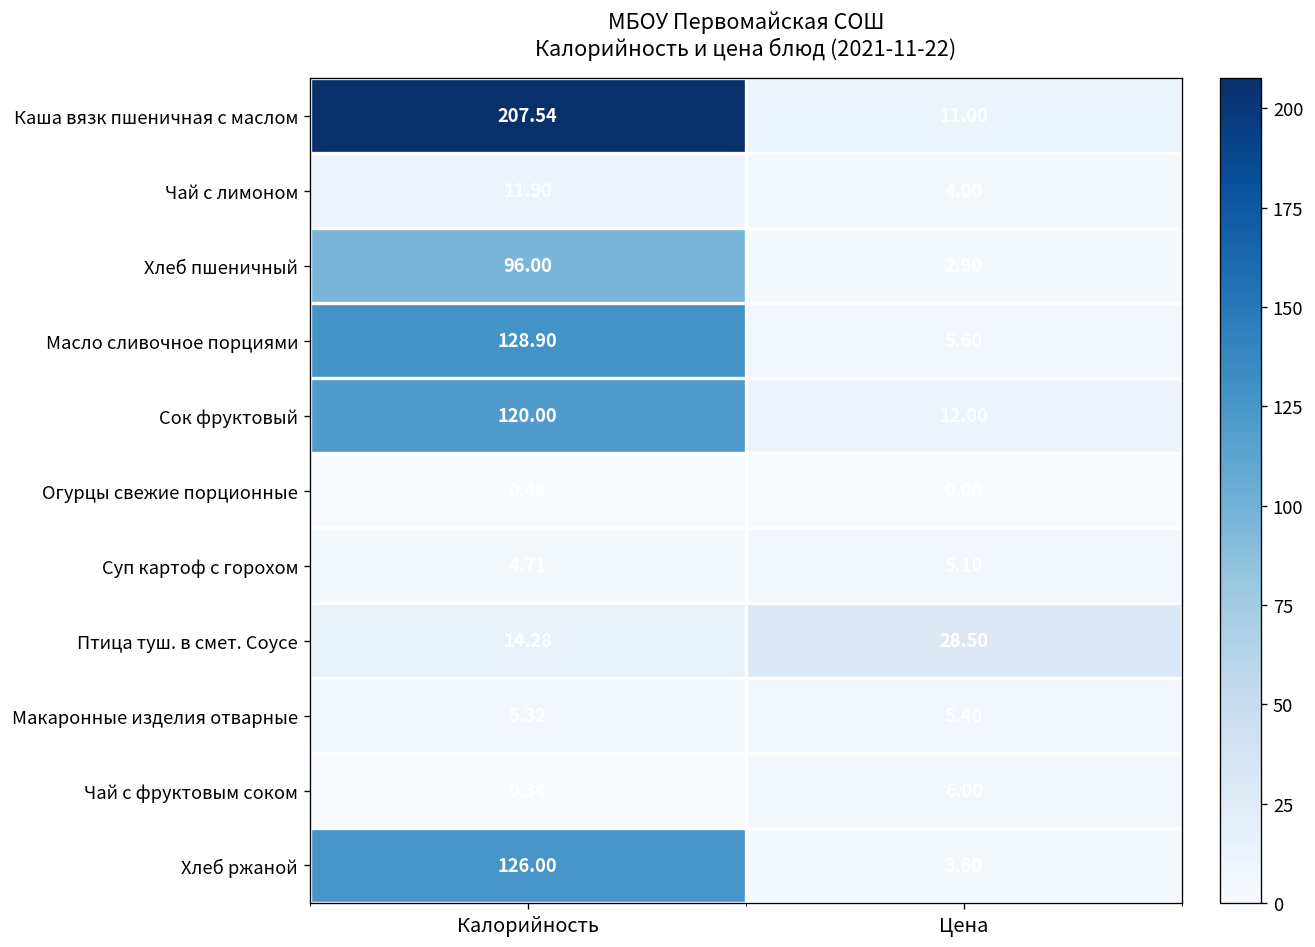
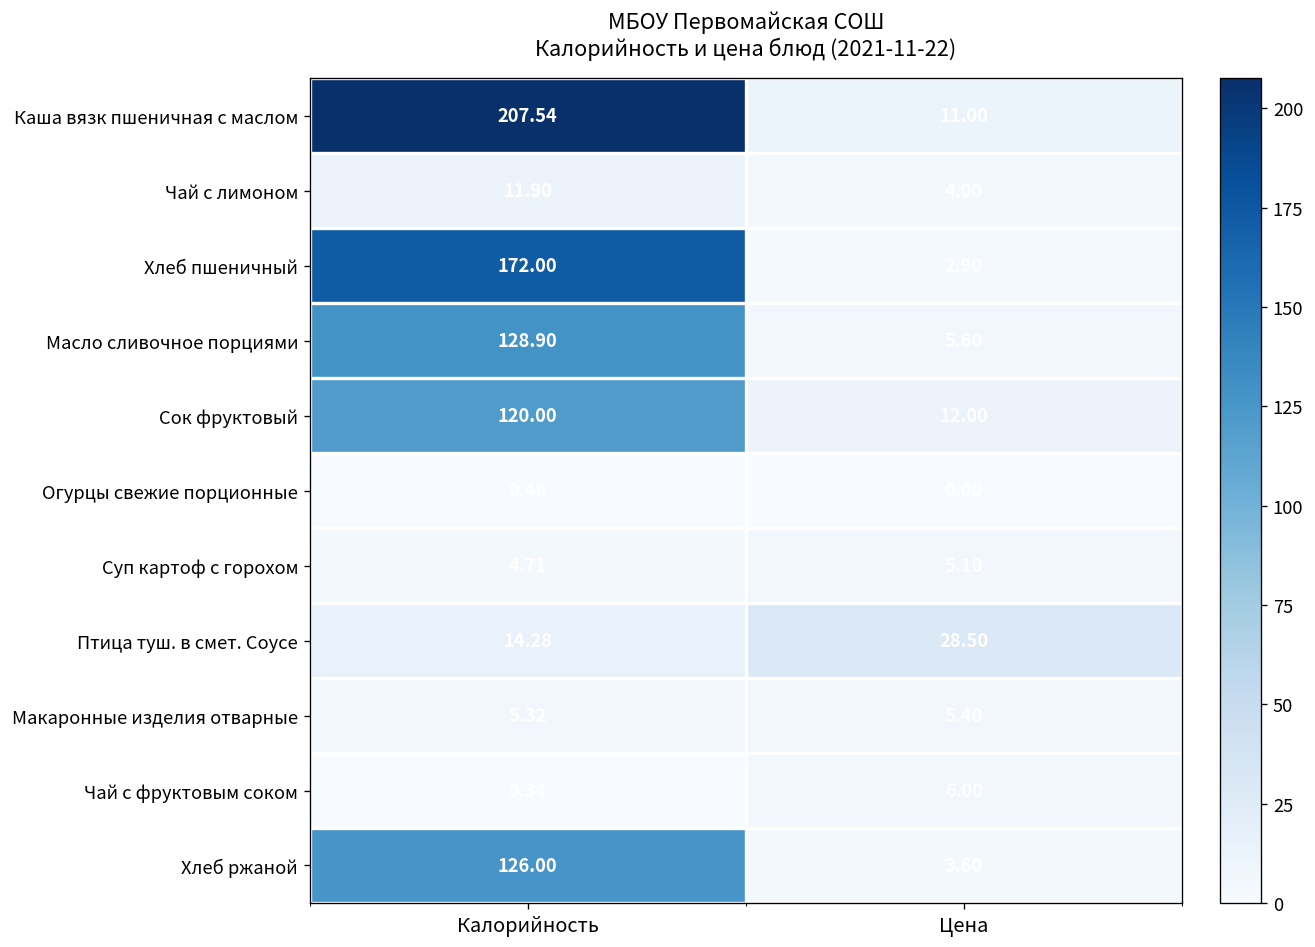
  {
    "Каша вязк пшеничная с маслом": {
      "Калорийность": 207.54
    },
    "Хлеб пшеничный": {
-     "Калорийность": 96.00
+     "Калорийность": 172.00
    },
    "Масло сливочное порциями": {
      "Калорийность": 128.90
    },
    "Сок фруктовый": {
      "Калорийность": 120.00
    },
    "Хлеб ржаной": {
      "Калорийность": 126.00
    }
  }
